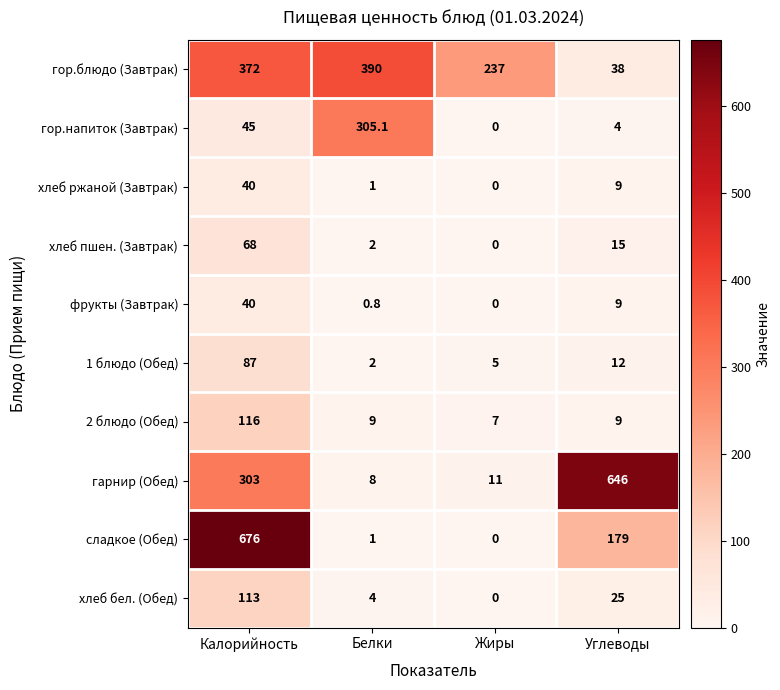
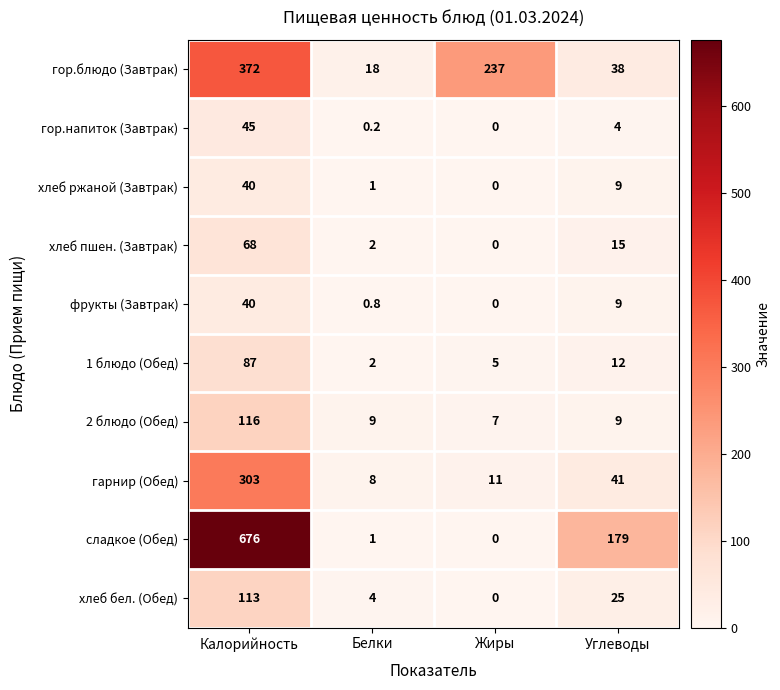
  {
    "гор.блюдо (Завтрак)": {
      "Калорийность": 372,
-     "Белки": 390,
+     "Белки": 18,
      "Жиры": 237,
      "Углеводы": 38
    },
    "гор.напиток (Завтрак)": {
      "Калорийность": 45,
-     "Белки": 305.1,
+     "Белки": 0.2,
      "Жиры": 0,
      "Углеводы": 4
    },
    "хлеб ржаной (Завтрак)": {
      "Калорийность": 40,
      "Белки": 1,
      "Жиры": 0,
      "Углеводы": 9
    },
    "хлеб пшен. (Завтрак)": {
      "Калорийность": 68,
      "Белки": 2,
      "Жиры": 0,
      "Углеводы": 15
    },
    "фрукты (Завтрак)": {
      "Калорийность": 40,
      "Белки": 0.8,
      "Жиры": 0,
      "Углеводы": 9
    },
    "1 блюдо (Обед)": {
      "Калорийность": 87,
      "Белки": 2,
      "Жиры": 5,
      "Углеводы": 12
    },
    "2 блюдо (Обед)": {
      "Калорийность": 116,
      "Белки": 9,
      "Жиры": 7,
      "Углеводы": 9
    },
    "гарнир (Обед)": {
      "Калорийность": 303,
      "Белки": 8,
      "Жиры": 11,
-     "Углеводы": 646
+     "Углеводы": 41
    },
    "сладкое (Обед)": {
      "Калорийность": 676,
      "Белки": 1,
      "Жиры": 0,
      "Углеводы": 179
    },
    "хлеб бел. (Обед)": {
      "Калорийность": 113,
      "Белки": 4,
      "Жиры": 0,
      "Углеводы": 25
    }
  }
